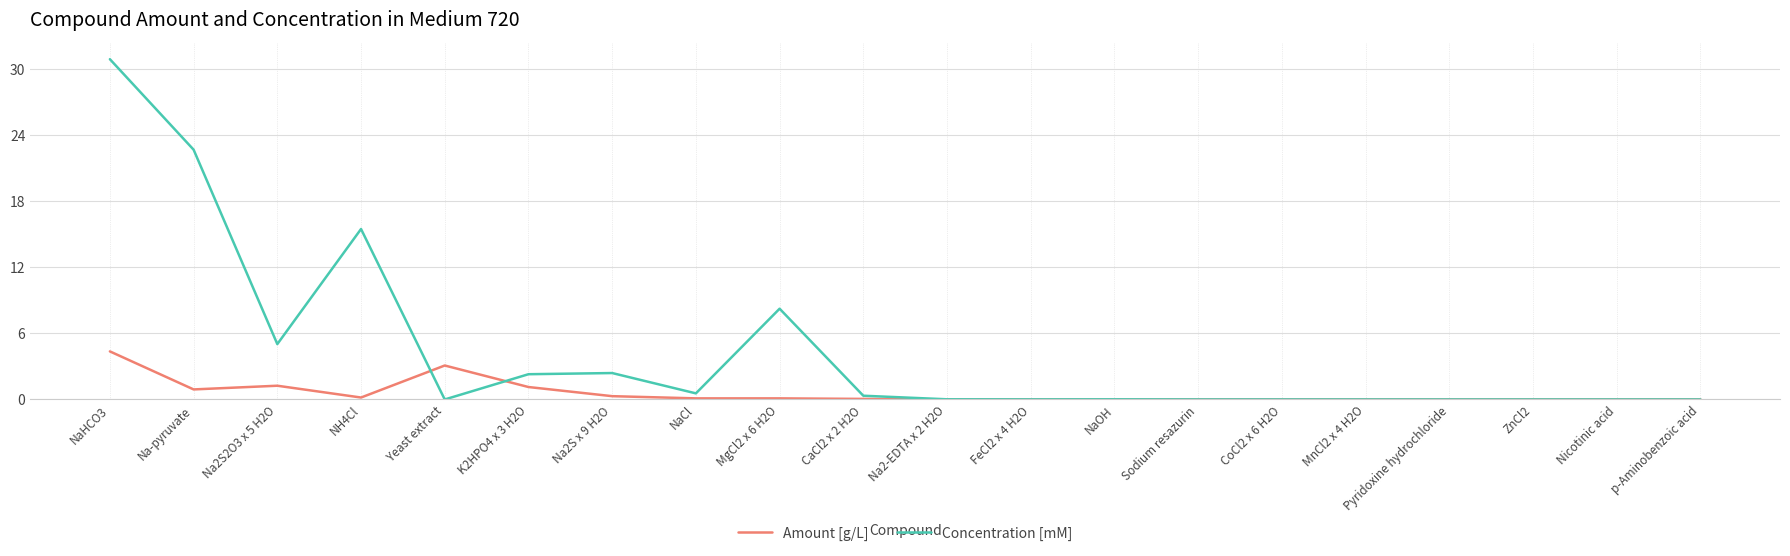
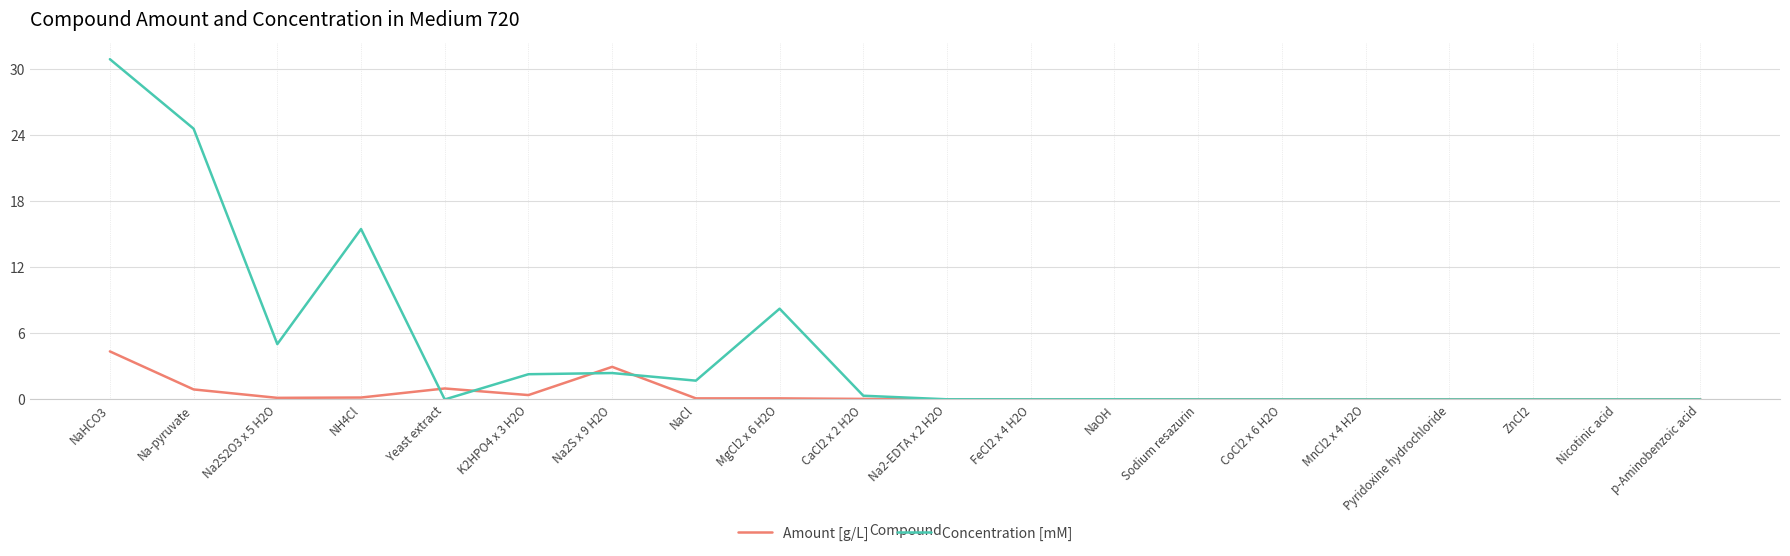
  {
    "Amount [g/L]": {
      "NaHCO3": 4.4,
      "Na-pyruvate": 0.9,
-     "Na2S2O3 x 5 H2O": 1.2,
+     "Na2S2O3 x 5 H2O": 0.1,
      "NH4Cl": 0.2,
-     "Yeast extract": 3.1,
-     "K2HPO4 x 3 H2O": 1.1,
-     "Na2S x 9 H2O": 0.3,
+     "Yeast extract": 1.0,
+     "K2HPO4 x 3 H2O": 0.4,
+     "Na2S x 9 H2O": 3.0,
      "NaCl": 0.1,
      "MgCl2 x 6 H2O": 0.1,
      "CaCl2 x 2 H2O": 0.0
    },
    "Concentration [mM]": {
      "NaHCO3": 30.9,
-     "Na-pyruvate": 22.7,
+     "Na-pyruvate": 24.6,
      "Na2S2O3 x 5 H2O": 5.0,
      "NH4Cl": 15.5,
      "Yeast extract": 0.0,
      "K2HPO4 x 3 H2O": 2.3,
      "Na2S x 9 H2O": 2.4,
-     "NaCl": 0.6,
+     "NaCl": 1.7,
      "MgCl2 x 6 H2O": 8.2,
      "CaCl2 x 2 H2O": 0.3
    }
  }
